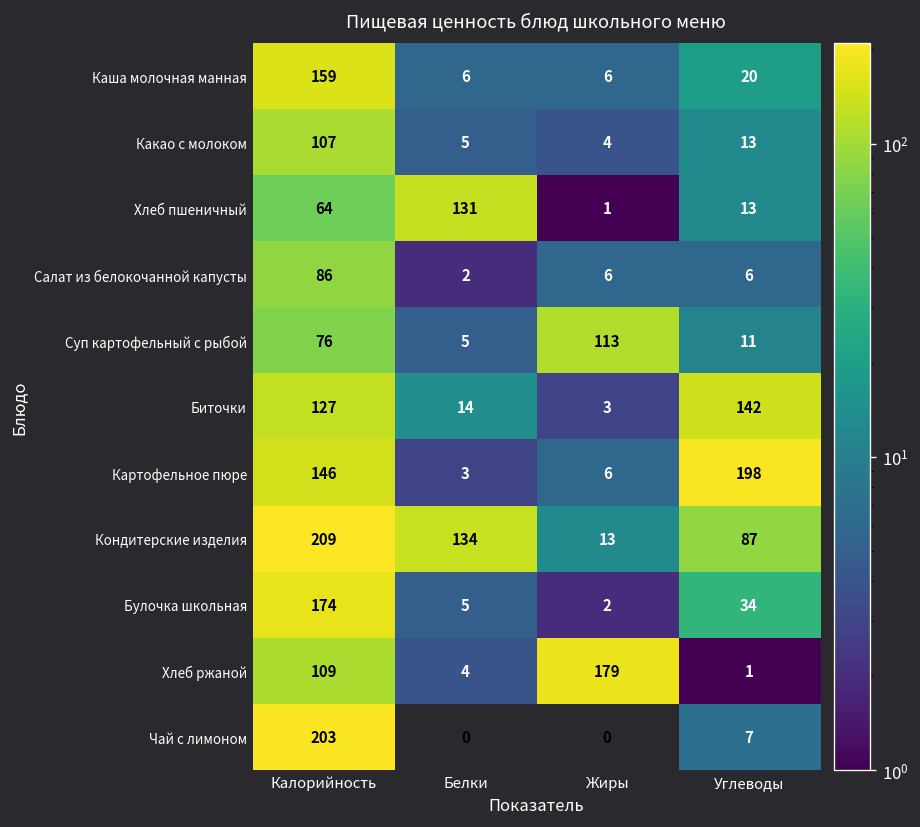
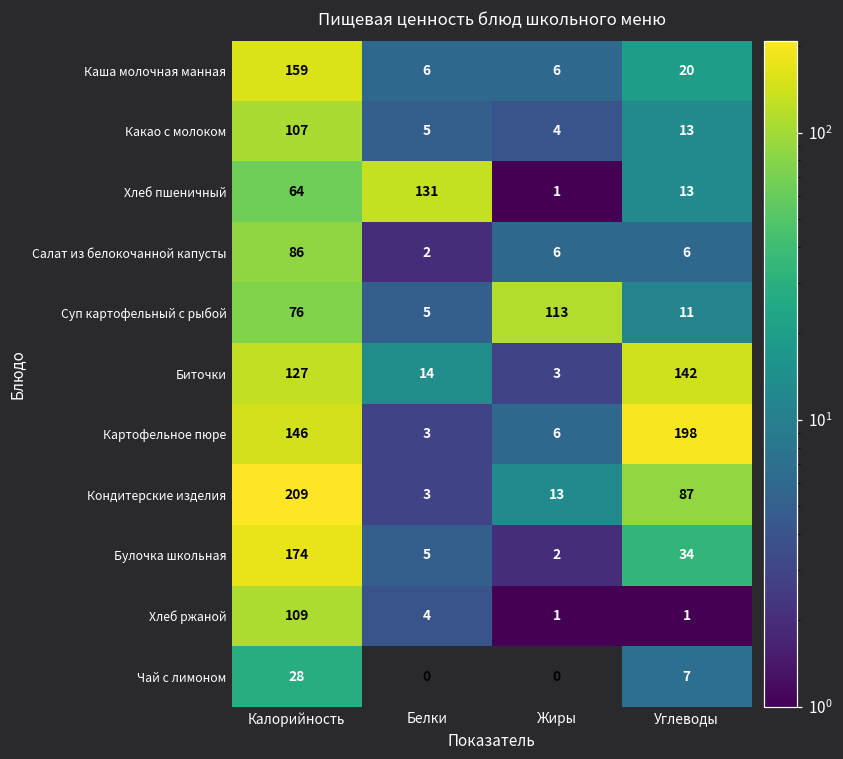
  {
    "Каша молочная манная": {
      "Калорийность": 159,
      "Белки": 6,
      "Жиры": 6,
      "Углеводы": 20
    },
    "Какао с молоком": {
      "Калорийность": 107,
      "Белки": 5,
      "Жиры": 4,
      "Углеводы": 13
    },
    "Хлеб пшеничный": {
      "Калорийность": 64,
      "Белки": 131,
      "Жиры": 1,
      "Углеводы": 13
    },
    "Салат из белокочанной капусты": {
      "Калорийность": 86,
      "Белки": 2,
      "Жиры": 6,
      "Углеводы": 6
    },
    "Суп картофельный с рыбой": {
      "Калорийность": 76,
      "Белки": 5,
      "Жиры": 113,
      "Углеводы": 11
    },
    "Биточки": {
      "Калорийность": 127,
      "Белки": 14,
      "Жиры": 3,
      "Углеводы": 142
    },
    "Картофельное пюре": {
      "Калорийность": 146,
      "Белки": 3,
      "Жиры": 6,
      "Углеводы": 198
    },
    "Кондитерские изделия": {
      "Калорийность": 209,
-     "Белки": 134,
+     "Белки": 3,
      "Жиры": 13,
      "Углеводы": 87
    },
    "Булочка школьная": {
      "Калорийность": 174,
      "Белки": 5,
      "Жиры": 2,
      "Углеводы": 34
    },
    "Хлеб ржаной": {
      "Калорийность": 109,
      "Белки": 4,
-     "Жиры": 179,
+     "Жиры": 1,
      "Углеводы": 1
    },
    "Чай с лимоном": {
-     "Калорийность": 203,
+     "Калорийность": 28,
      "Углеводы": 7
    }
  }
